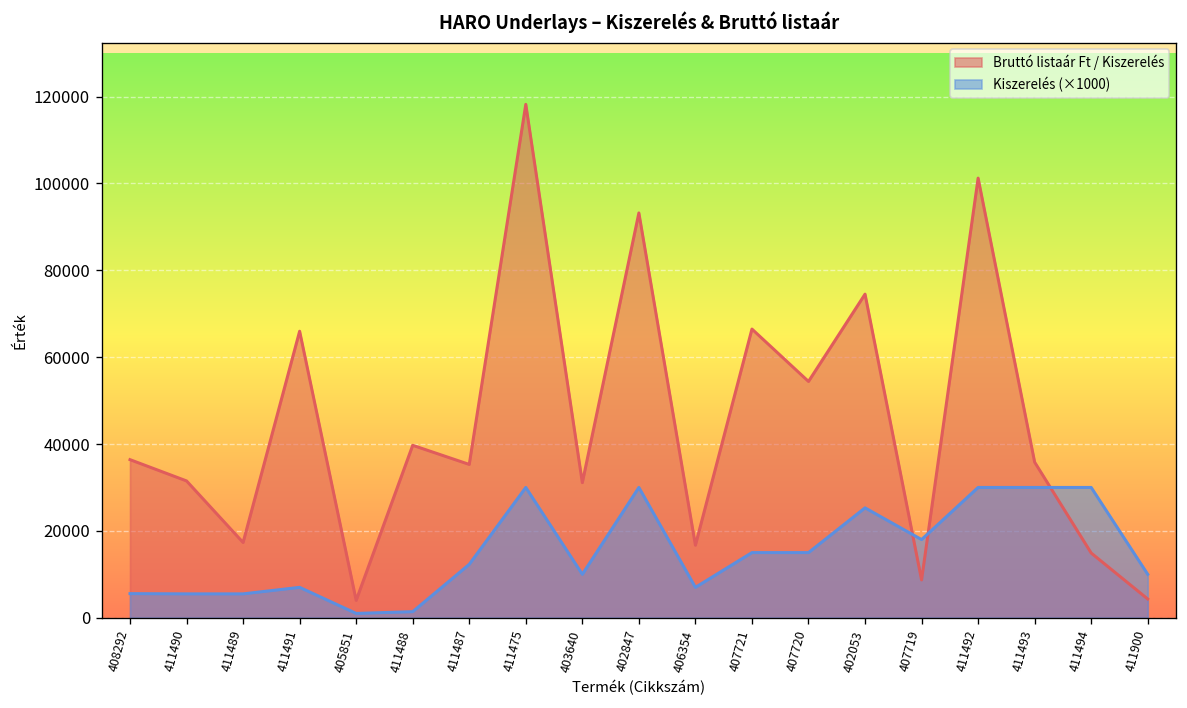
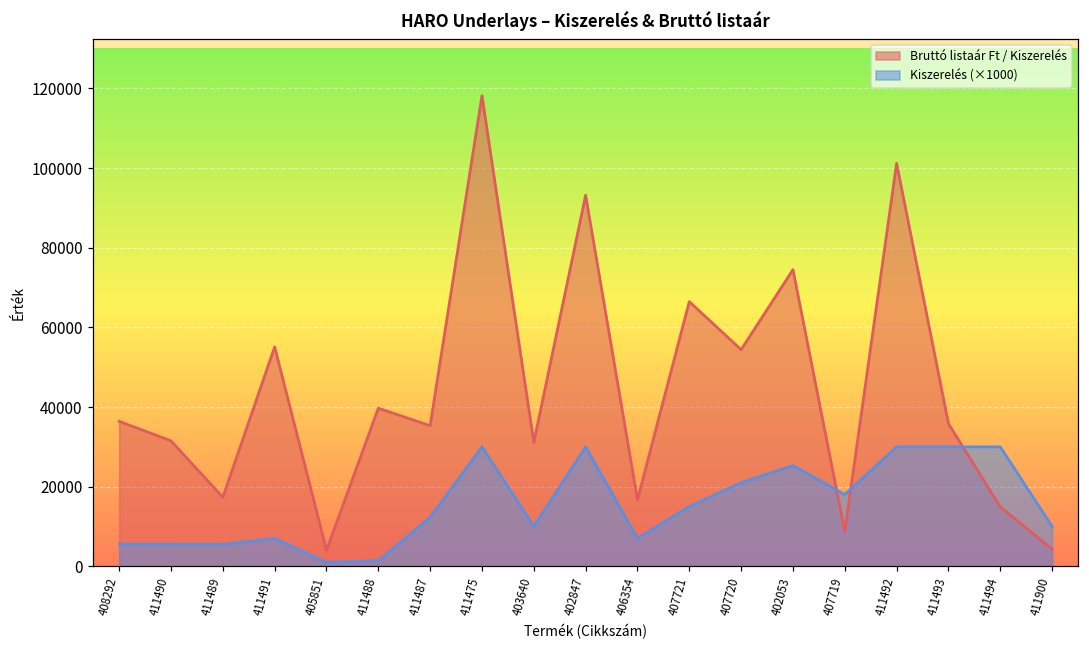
  {
    "Bruttó listaár Ft / Kiszerelés": {
      "408292": 36000,
      "411490": 32000,
      "411489": 17000,
-     "411491": 66000,
+     "411491": 55000,
      "405851": 4000,
      "411488": 40000,
      "411487": 35000,
      "411475": 118000,
      "403640": 31000,
      "402847": 93000,
      "406354": 17000,
      "407721": 66000,
      "407720": 54000,
      "402053": 75000,
      "407719": 9000,
      "411492": 101000,
      "411493": 36000,
      "411494": 15000,
      "411900": 4000
    },
    "Kiszerelés (×1000)": {
      "408292": 6000,
      "411490": 6000,
      "411489": 6000,
      "411491": 7000,
      "405851": 1000,
      "411488": 1000,
      "411487": 12000,
      "411475": 30000,
      "403640": 10000,
      "402847": 30000,
      "406354": 7000,
      "407721": 15000,
-     "407720": 15000,
+     "407720": 21000,
      "402053": 25000,
      "407719": 18000,
      "411492": 30000,
      "411493": 30000,
      "411494": 30000,
      "411900": 10000
    }
  }
